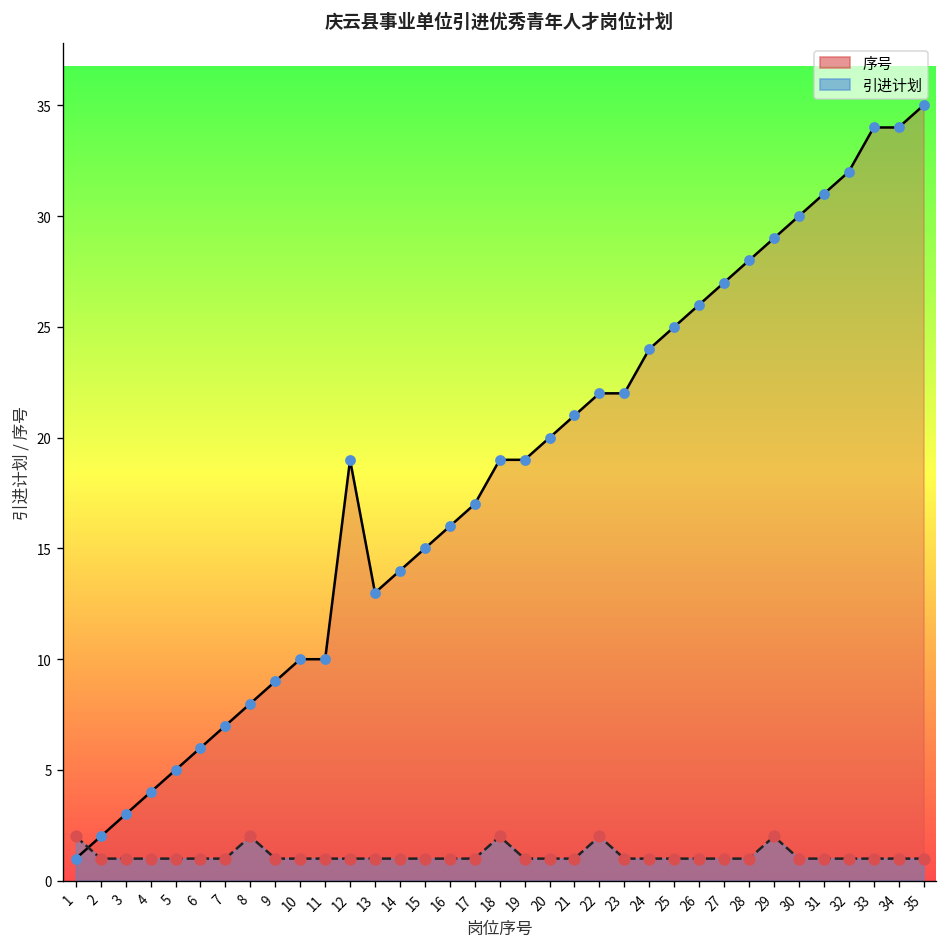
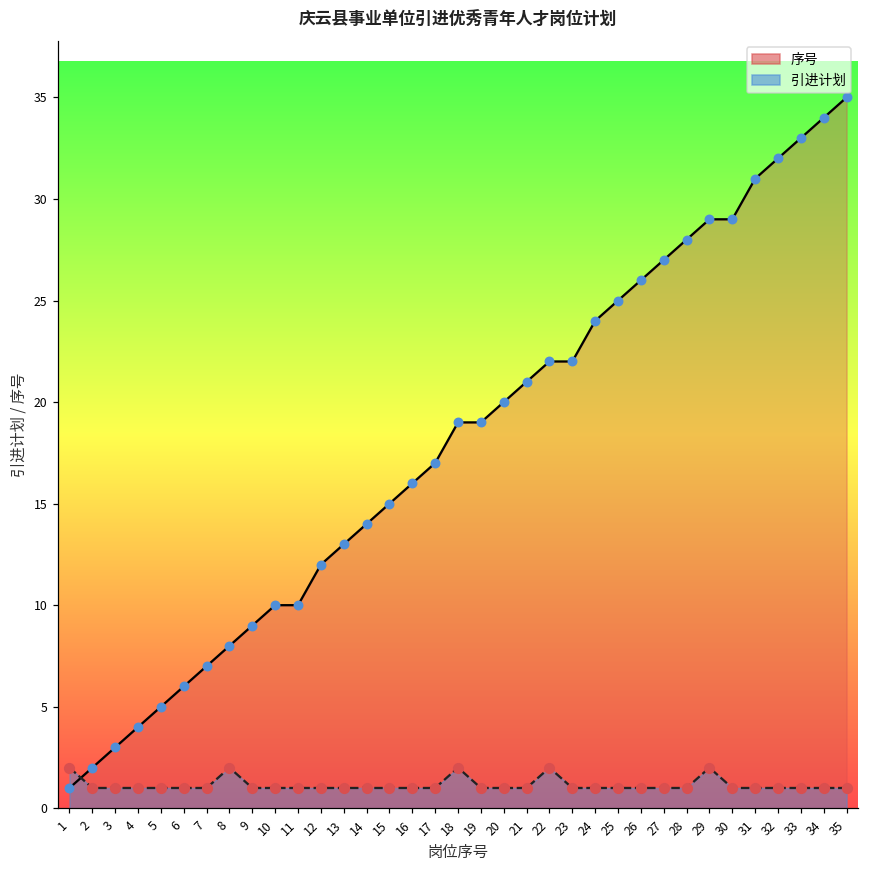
  {
    "序号": {
      "1": 1,
      "2": 2,
      "3": 3,
      "4": 4,
      "5": 5,
      "6": 6,
      "7": 7,
      "8": 8,
      "9": 9,
      "10": 10,
      "11": 10,
-     "12": 19,
+     "12": 12,
      "13": 13,
      "14": 14,
      "15": 15,
      "16": 16,
      "17": 17,
      "18": 19,
      "19": 19,
      "20": 20,
      "21": 21,
      "22": 22,
      "23": 22,
      "24": 24,
      "25": 25,
      "26": 26,
      "27": 27,
      "28": 28,
      "29": 29,
-     "30": 30,
+     "30": 29,
      "31": 31,
      "32": 32,
-     "33": 34,
+     "33": 33,
      "34": 34,
      "35": 35
    },
    "引进计划": {
      "1": 2,
      "2": 1,
      "3": 1,
      "4": 1,
      "5": 1,
      "6": 1,
      "7": 1,
      "8": 2,
      "9": 1,
      "10": 1,
      "11": 1,
      "12": 1,
      "13": 1,
      "14": 1,
      "15": 1,
      "16": 1,
      "17": 1,
      "18": 2,
      "19": 1,
      "20": 1,
      "21": 1,
      "22": 2,
      "23": 1,
      "24": 1,
      "25": 1,
      "26": 1,
      "27": 1,
      "28": 1,
      "29": 2,
      "30": 1,
      "31": 1,
      "32": 1,
      "33": 1,
      "34": 1,
      "35": 1
    }
  }
